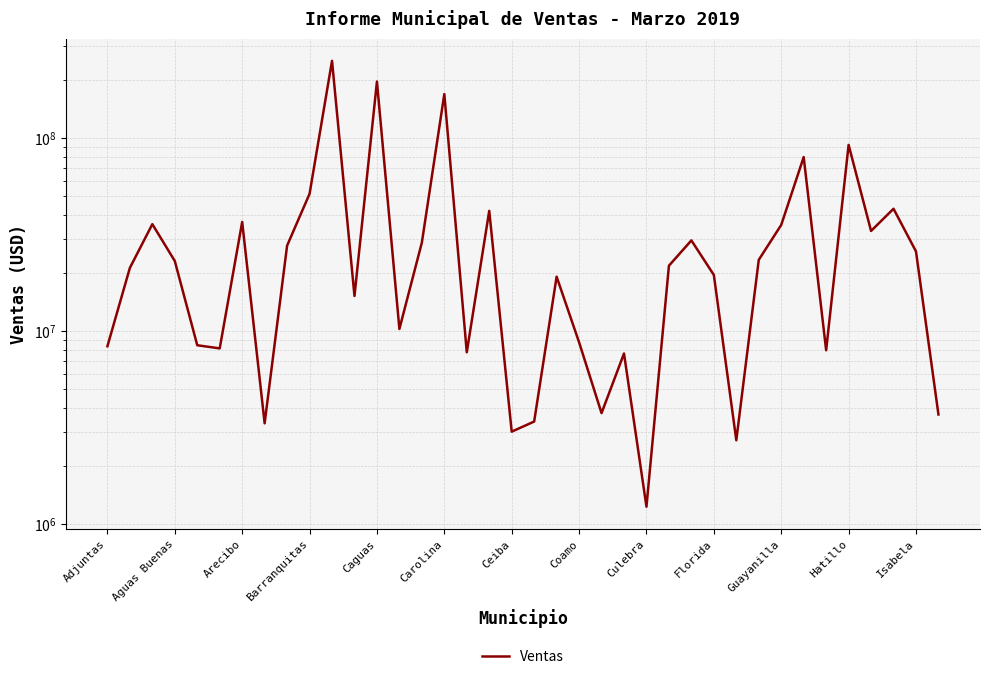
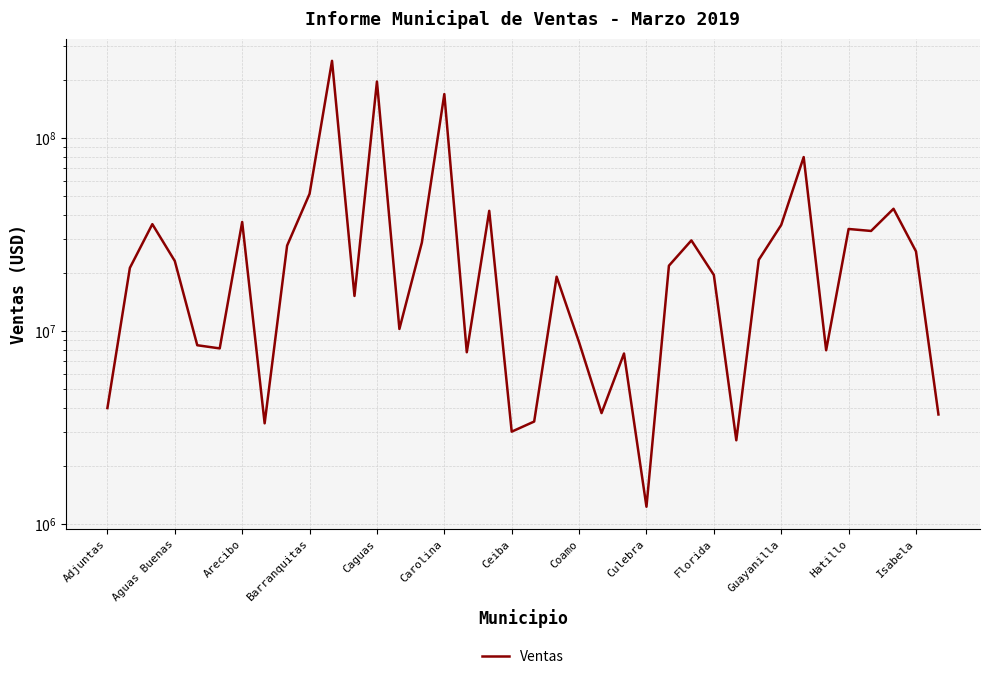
  {
-   "Adjuntas": 8300000,
+   "Adjuntas": 4000000,
    "Aguas Buenas": 23000000,
    "Arecibo": 37000000,
    "Barranquitas": 51000000,
    "Caguas": 200000000,
    "Carolina": 170000000,
    "Ceiba": 3000000,
    "Coamo": 9000000,
    "Culebra": 1200000,
    "Florida": 20000000,
    "Guayanilla": 35000000,
-   "Hatillo": 90000000,
+   "Hatillo": 34000000,
    "Isabela": 26000000
  }
